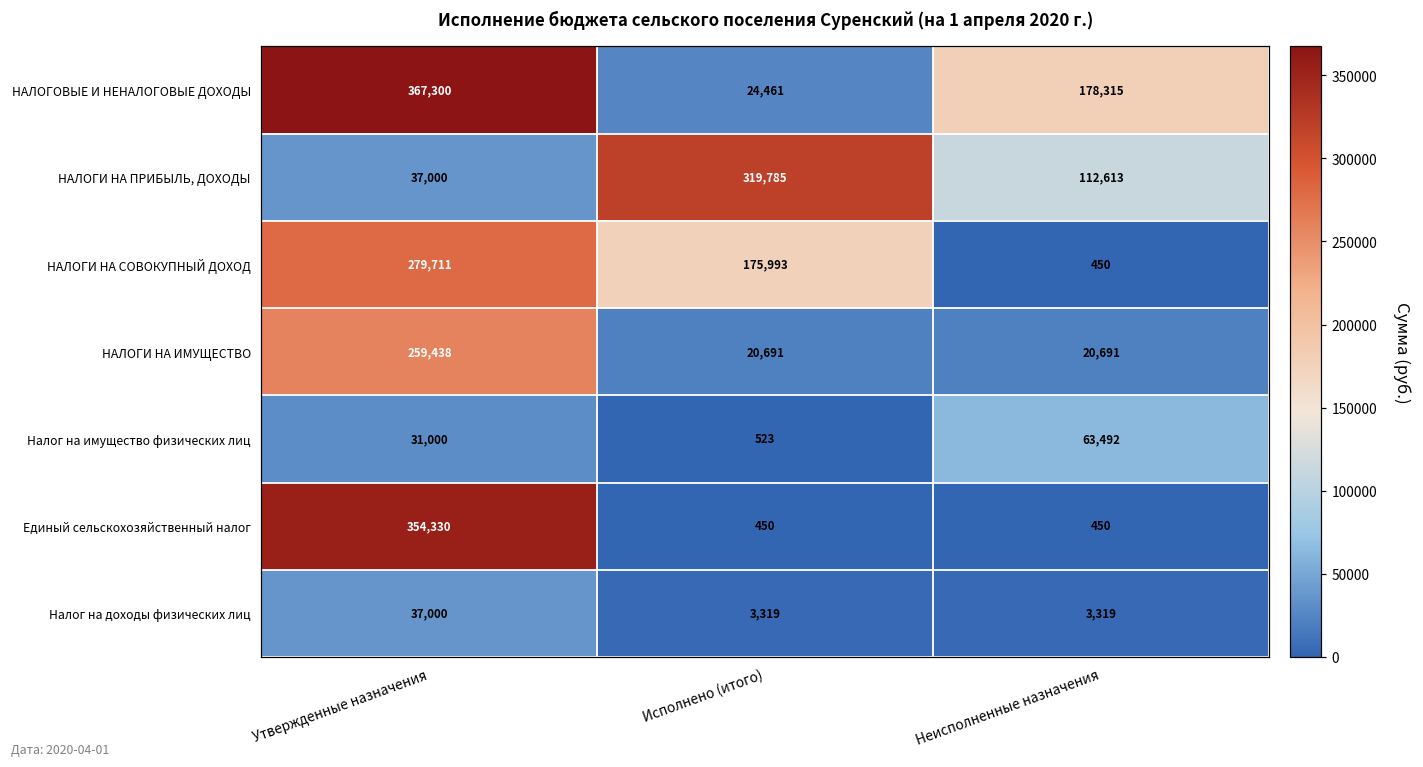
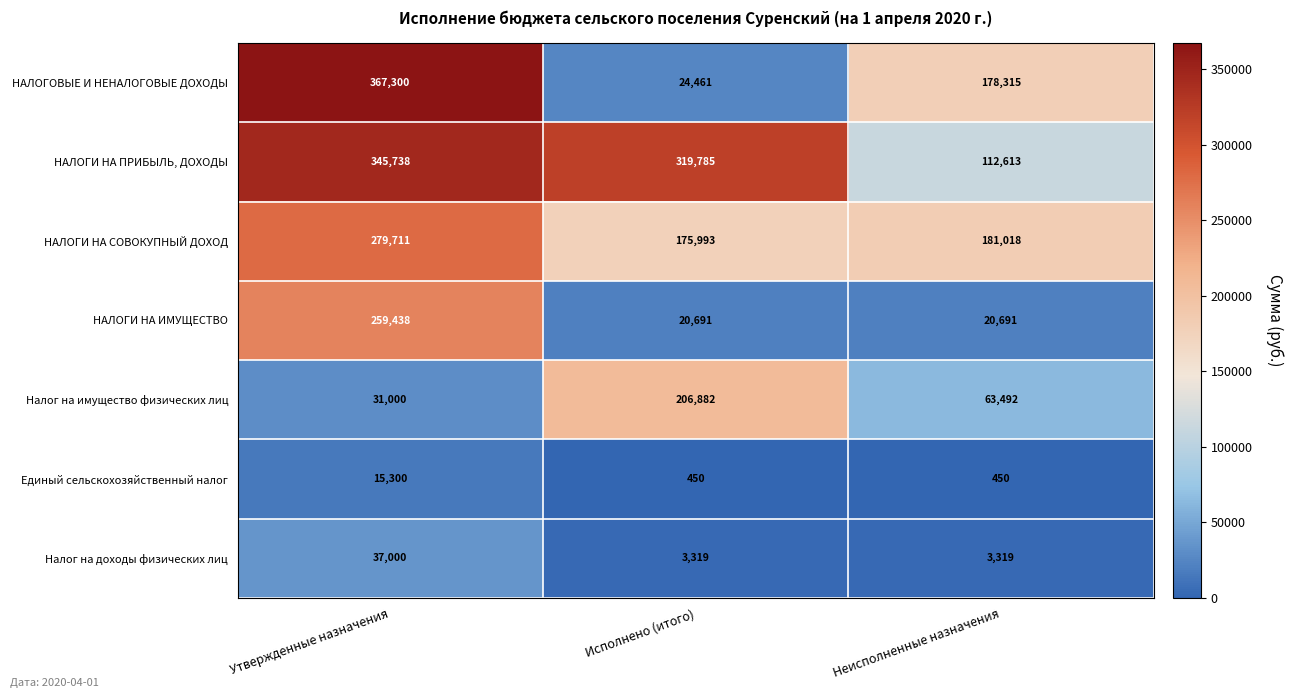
  {
    "НАЛОГОВЫЕ И НЕНАЛОГОВЫЕ ДОХОДЫ": {
      "Утвержденные назначения": "367,300",
      "Исполнено (итого)": "24,461",
      "Неисполненные назначения": "178,315"
    },
    "НАЛОГИ НА ПРИБЫЛЬ, ДОХОДЫ": {
-     "Утвержденные назначения": "37,000",
+     "Утвержденные назначения": "345,738",
      "Исполнено (итого)": "319,785",
      "Неисполненные назначения": "112,613"
    },
    "НАЛОГИ НА СОВОКУПНЫЙ ДОХОД": {
      "Утвержденные назначения": "279,711",
      "Исполнено (итого)": "175,993",
-     "Неисполненные назначения": "450"
+     "Неисполненные назначения": "181,018"
    },
    "НАЛОГИ НА ИМУЩЕСТВО": {
      "Утвержденные назначения": "259,438",
      "Исполнено (итого)": "20,691",
      "Неисполненные назначения": "20,691"
    },
    "Налог на имущество физических лиц": {
      "Утвержденные назначения": "31,000",
-     "Исполнено (итого)": "523",
+     "Исполнено (итого)": "206,882",
      "Неисполненные назначения": "63,492"
    },
    "Единый сельскохозяйственный налог": {
-     "Утвержденные назначения": "354,330",
+     "Утвержденные назначения": "15,300",
      "Исполнено (итого)": "450",
      "Неисполненные назначения": "450"
    },
    "Налог на доходы физических лиц": {
      "Утвержденные назначения": "37,000",
      "Исполнено (итого)": "3,319",
      "Неисполненные назначения": "3,319"
    }
  }
